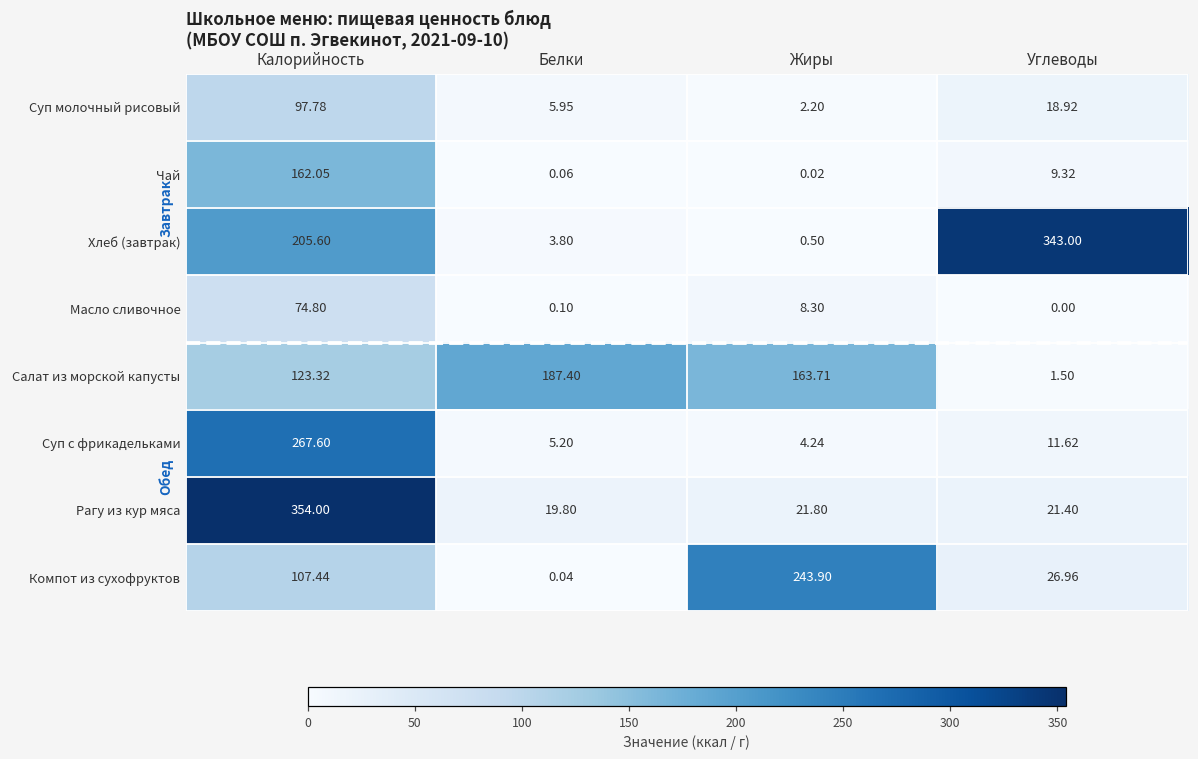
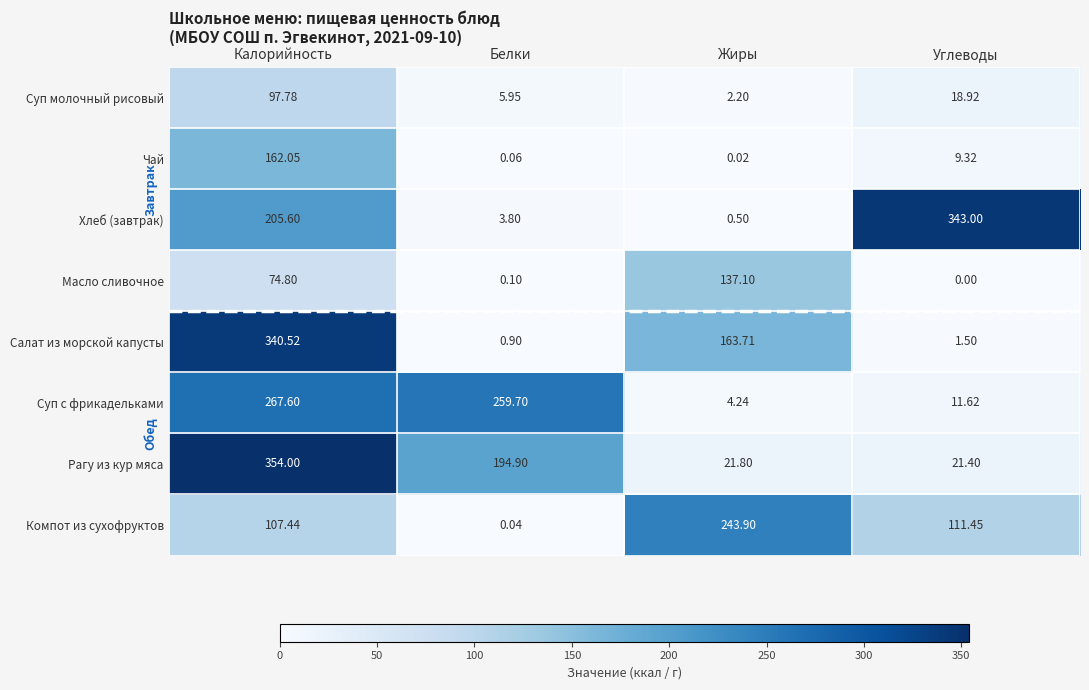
  {
    "Суп молочный рисовый": {
      "Калорийность": 97.78,
      "Белки": 5.95,
      "Жиры": 2.20,
      "Углеводы": 18.92
    },
    "Чай": {
      "Калорийность": 162.05,
      "Белки": 0.06,
      "Жиры": 0.02,
      "Углеводы": 9.32
    },
    "Хлеб (завтрак)": {
      "Калорийность": 205.60,
      "Белки": 3.80,
      "Жиры": 0.50,
      "Углеводы": 343.00
    },
    "Масло сливочное": {
      "Калорийность": 74.80,
      "Белки": 0.10,
-     "Жиры": 8.30,
+     "Жиры": 137.10,
      "Углеводы": 0.00
    },
    "Салат из морской капусты": {
-     "Калорийность": 123.32,
-     "Белки": 187.40,
+     "Калорийность": 340.52,
+     "Белки": 0.90,
      "Жиры": 163.71,
      "Углеводы": 1.50
    },
    "Суп с фрикадельками": {
      "Калорийность": 267.60,
-     "Белки": 5.20,
+     "Белки": 259.70,
      "Жиры": 4.24,
      "Углеводы": 11.62
    },
    "Рагу из кур мяса": {
      "Калорийность": 354.00,
-     "Белки": 19.80,
+     "Белки": 194.90,
      "Жиры": 21.80,
      "Углеводы": 21.40
    },
    "Компот из сухофруктов": {
      "Калорийность": 107.44,
      "Белки": 0.04,
      "Жиры": 243.90,
-     "Углеводы": 26.96
+     "Углеводы": 111.45
    }
  }
